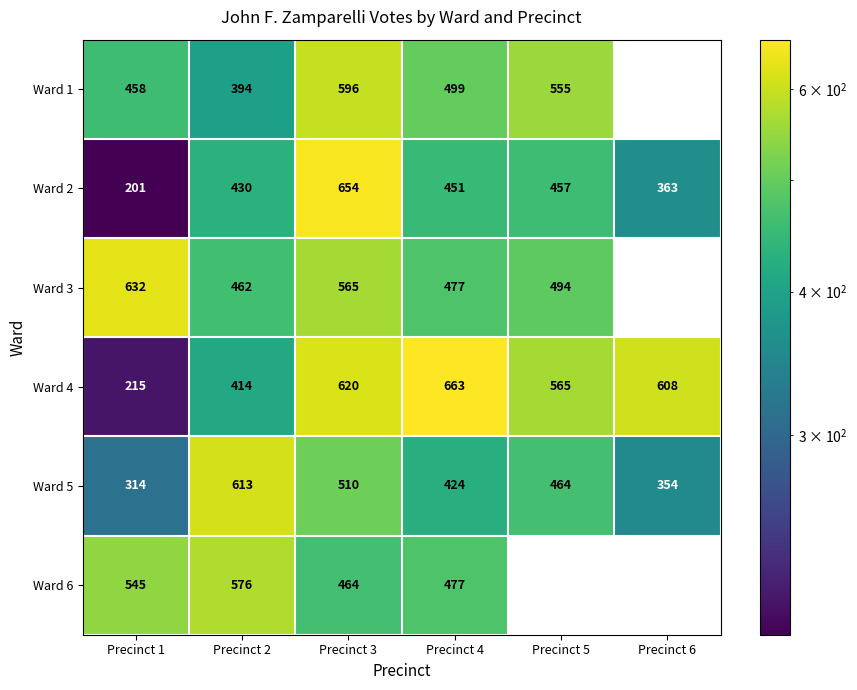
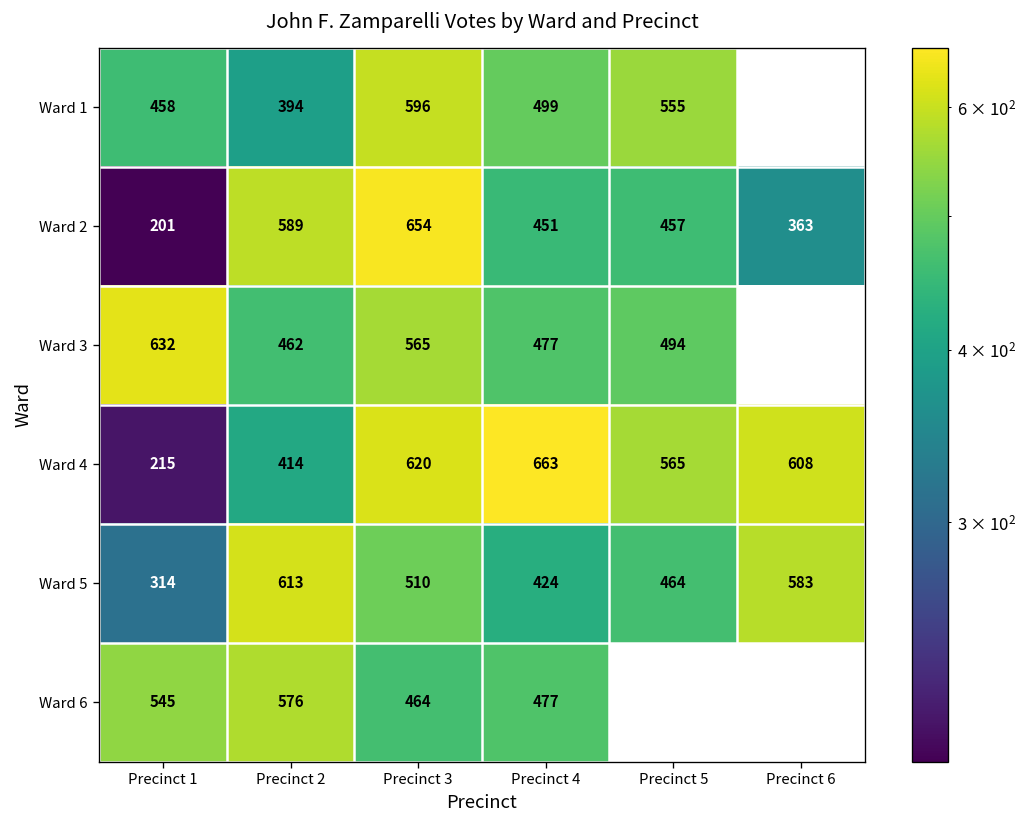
  {
    "Ward 1": {
      "Precinct 1": 458,
      "Precinct 2": 394,
      "Precinct 3": 596,
      "Precinct 4": 499,
      "Precinct 5": 555
    },
    "Ward 2": {
      "Precinct 1": 201,
-     "Precinct 2": 430,
+     "Precinct 2": 589,
      "Precinct 3": 654,
      "Precinct 4": 451,
      "Precinct 5": 457,
      "Precinct 6": 363
    },
    "Ward 3": {
      "Precinct 1": 632,
      "Precinct 2": 462,
      "Precinct 3": 565,
      "Precinct 4": 477,
      "Precinct 5": 494
    },
    "Ward 4": {
      "Precinct 1": 215,
      "Precinct 2": 414,
      "Precinct 3": 620,
      "Precinct 4": 663,
      "Precinct 5": 565,
      "Precinct 6": 608
    },
    "Ward 5": {
      "Precinct 1": 314,
      "Precinct 2": 613,
      "Precinct 3": 510,
      "Precinct 4": 424,
      "Precinct 5": 464,
-     "Precinct 6": 354
+     "Precinct 6": 583
    },
    "Ward 6": {
      "Precinct 1": 545,
      "Precinct 2": 576,
      "Precinct 3": 464,
      "Precinct 4": 477
    }
  }
